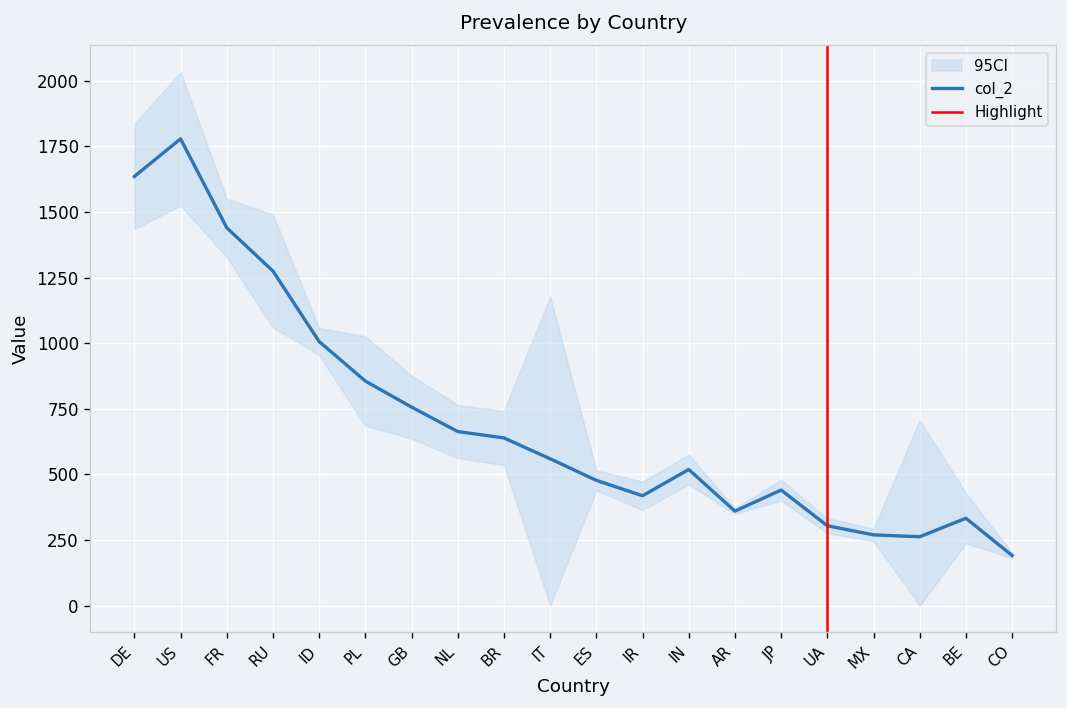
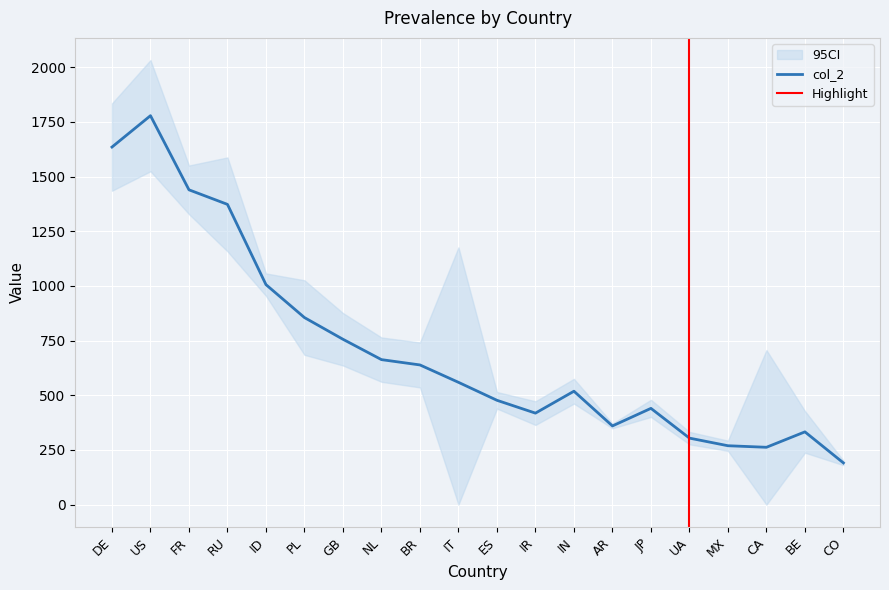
  {
    "col_2": {
      "DE": 1640,
      "US": 1780,
      "FR": 1440,
-     "RU": 1270,
+     "RU": 1370,
      "ID": 1010,
      "PL": 860,
      "GB": 760,
      "NL": 660,
      "BR": 640,
      "IT": 560,
      "ES": 480,
      "IR": 420,
      "IN": 520,
      "JP": 440,
      "UA": 300,
      "MX": 270,
      "CA": 260,
      "BE": 330
    },
    "95CI": {
      "IT": 1180,
      "CA": 710
    }
  }
